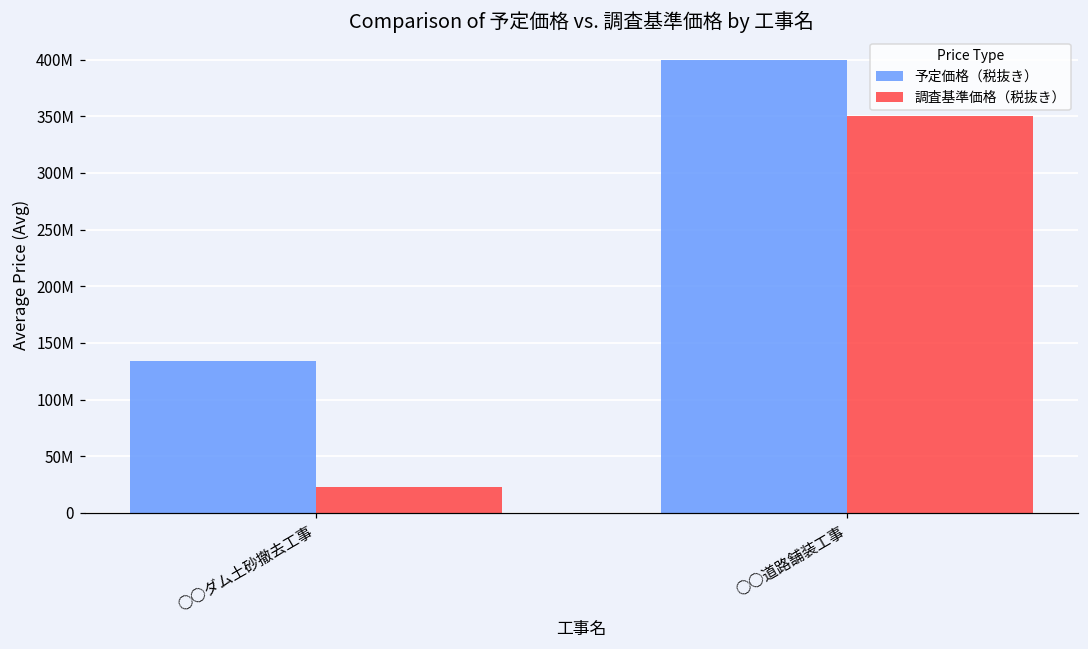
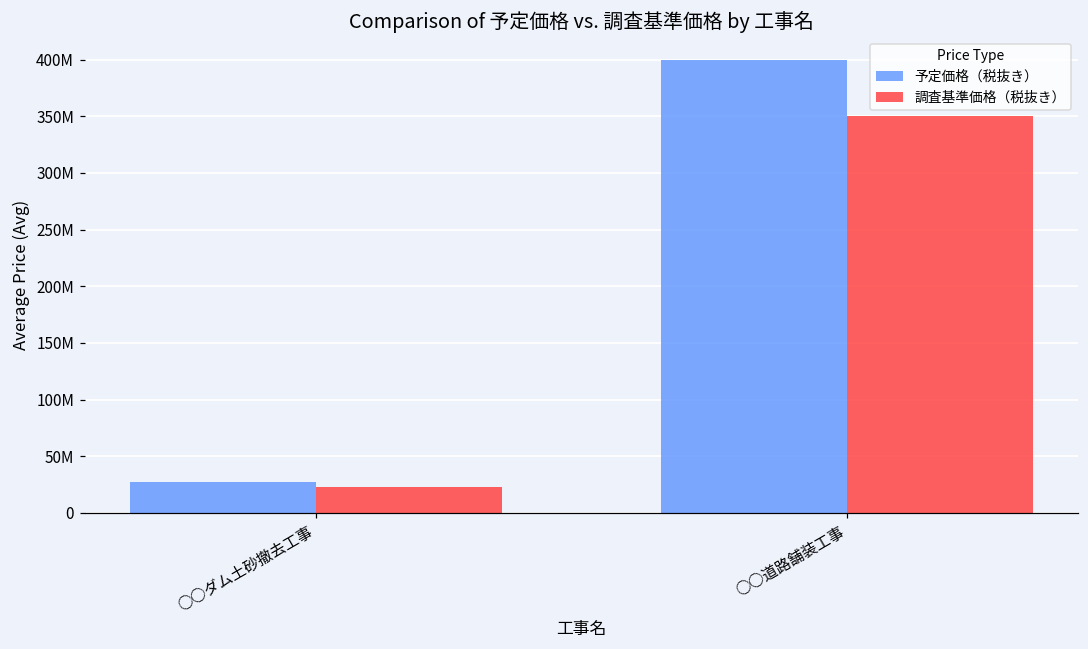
  {
    "予定価格（税抜き）": {
-     "○○ダム土砂撤去工事": 134000000,
+     "○○ダム土砂撤去工事": 27000000,
      "○○道路舗装工事": 400000000
    },
    "調査基準価格（税抜き）": {
      "○○ダム土砂撤去工事": 23000000,
      "○○道路舗装工事": 350000000
    }
  }
